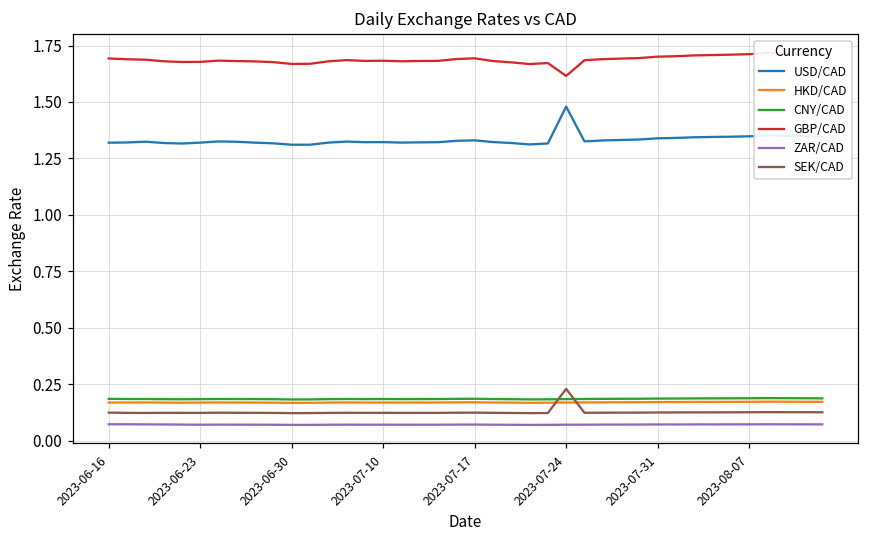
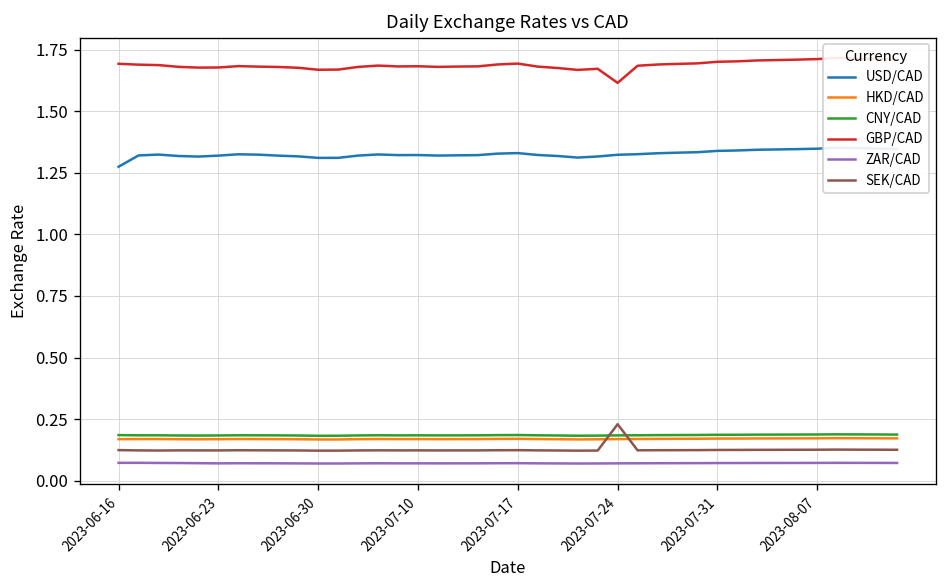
  {
    "USD/CAD": {
-     "2023-06-16": 1.32,
+     "2023-06-16": 1.27,
      "2023-06-23": 1.32,
      "2023-06-30": 1.31,
      "2023-07-10": 1.32,
      "2023-07-17": 1.33,
-     "2023-07-24": 1.48,
+     "2023-07-24": 1.32,
      "2023-07-31": 1.34,
      "2023-08-07": 1.35
    },
    "HKD/CAD": {
      "2023-06-16": 0.17,
      "2023-06-23": 0.17,
      "2023-06-30": 0.17,
      "2023-07-10": 0.17,
      "2023-07-17": 0.17,
      "2023-07-24": 0.17,
      "2023-07-31": 0.17,
      "2023-08-07": 0.17
    },
    "CNY/CAD": {
      "2023-06-16": 0.19,
      "2023-06-23": 0.18,
      "2023-06-30": 0.18,
      "2023-07-10": 0.18,
      "2023-07-17": 0.19,
      "2023-07-24": 0.18,
      "2023-07-31": 0.19,
      "2023-08-07": 0.19
    },
    "GBP/CAD": {
      "2023-06-16": 1.69,
      "2023-06-23": 1.68,
      "2023-06-30": 1.67,
      "2023-07-10": 1.68,
      "2023-07-17": 1.69,
      "2023-07-24": 1.62,
      "2023-07-31": 1.70,
      "2023-08-07": 1.71
    },
    "ZAR/CAD": {
      "2023-06-16": 0.07,
      "2023-06-23": 0.07,
      "2023-06-30": 0.07,
      "2023-07-10": 0.07,
      "2023-07-17": 0.07,
      "2023-07-24": 0.07,
      "2023-07-31": 0.07,
      "2023-08-07": 0.07
    },
    "SEK/CAD": {
      "2023-06-16": 0.12,
      "2023-06-23": 0.12,
      "2023-06-30": 0.12,
      "2023-07-10": 0.12,
      "2023-07-17": 0.12,
      "2023-07-24": 0.23,
      "2023-07-31": 0.12,
      "2023-08-07": 0.13
    }
  }
